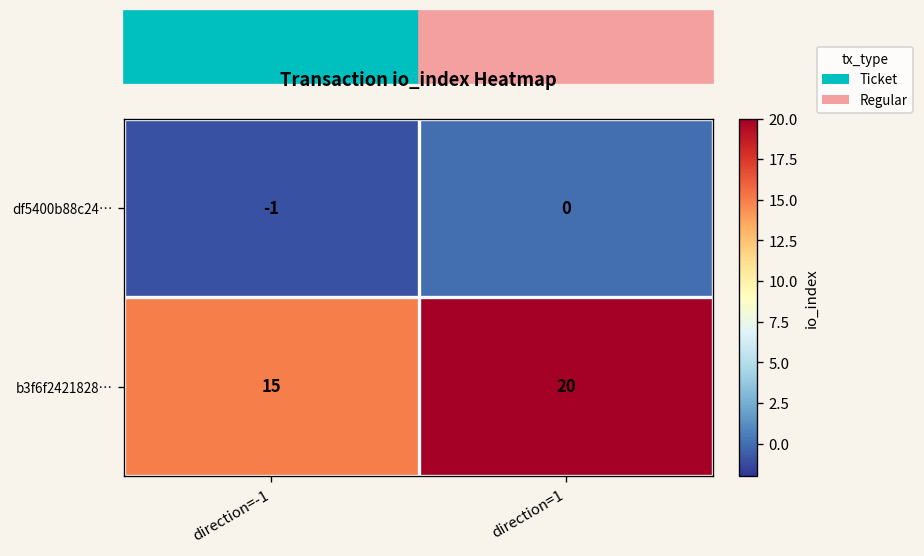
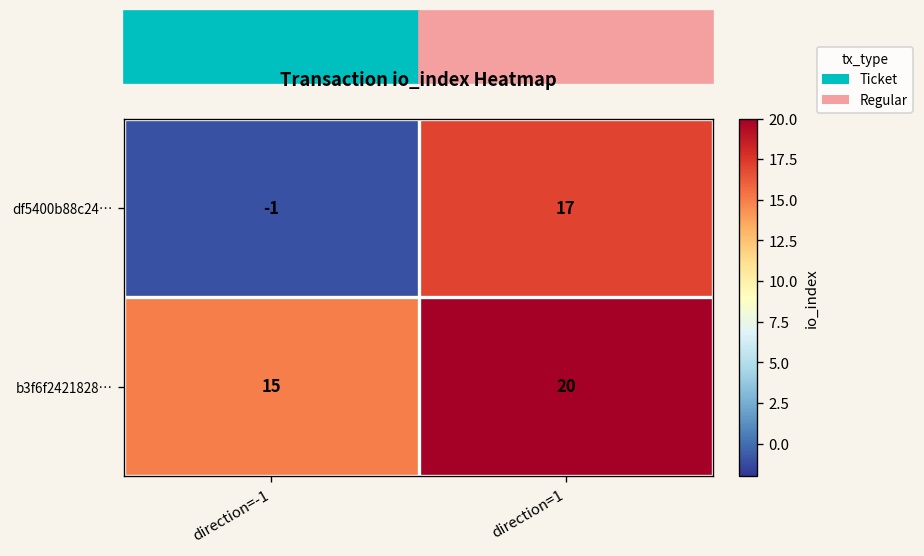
  {
    "df5400b88c24…": {
      "direction=-1": -1,
-     "direction=1": 0
+     "direction=1": 17
    },
    "b3f6f2421828…": {
      "direction=-1": 15,
      "direction=1": 20
    }
  }
